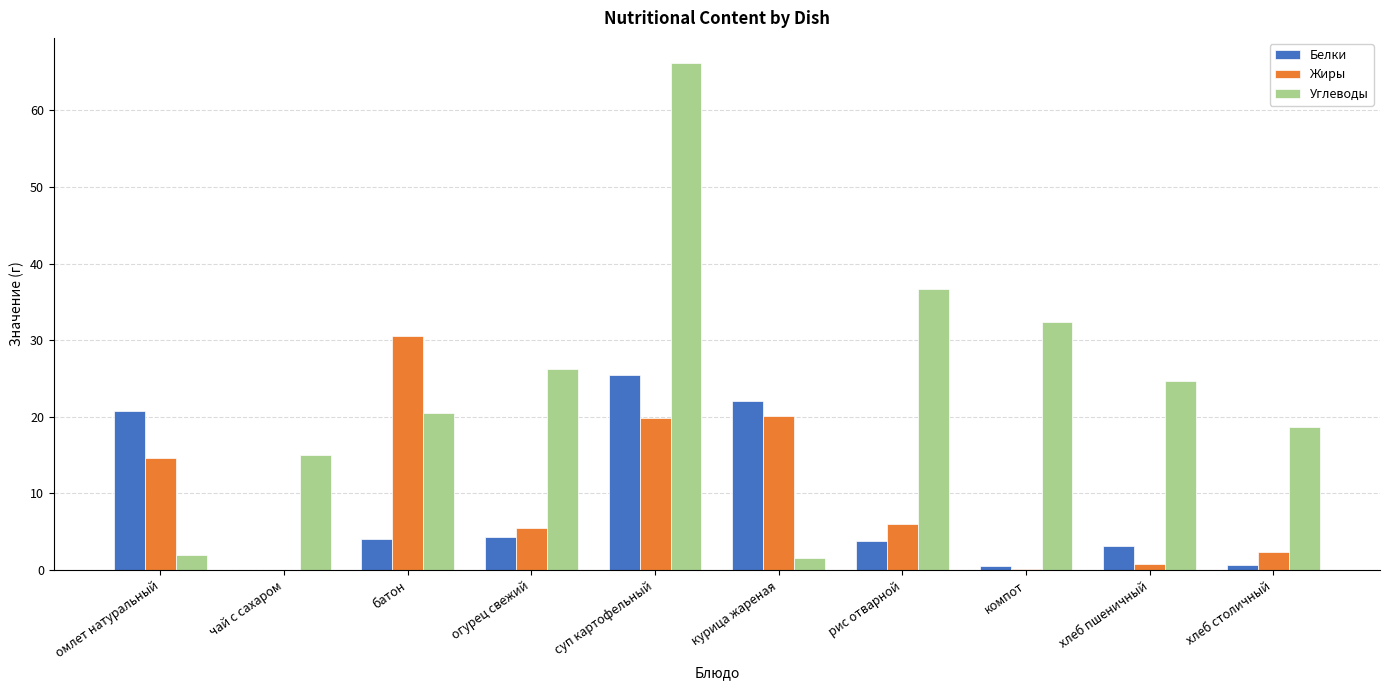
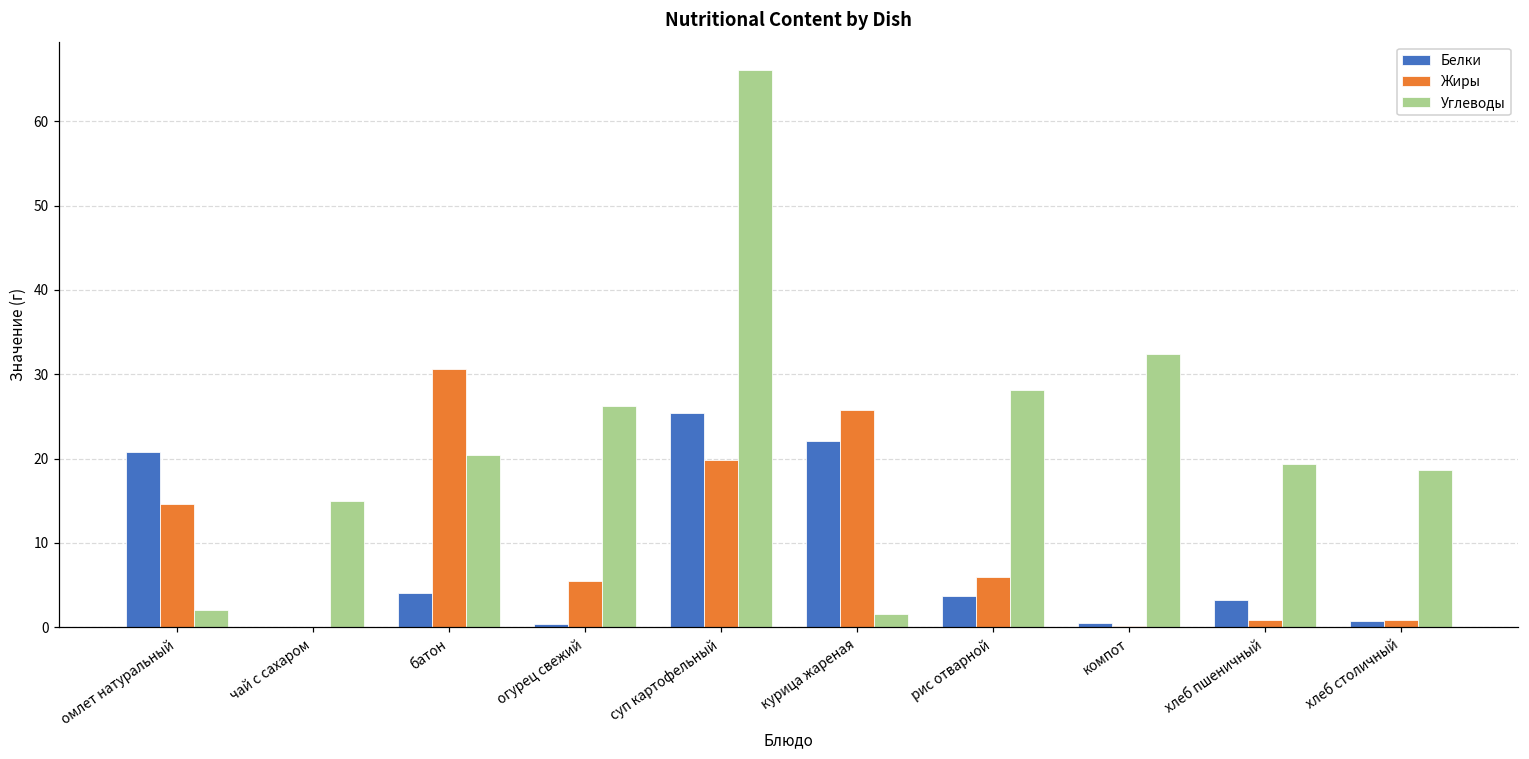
  {
    "Белки": {
      "омлет натуральный": 21,
      "батон": 4,
-     "огурец свежий": 4,
+     "огурец свежий": 0,
      "суп картофельный": 25,
      "курица жареная": 22,
      "рис отварной": 4,
      "компот": 0,
      "хлеб пшеничный": 3,
      "хлеб столичный": 1
    },
    "Жиры": {
      "омлет натуральный": 15,
      "батон": 31,
      "огурец свежий": 5,
      "суп картофельный": 20,
-     "курица жареная": 20,
+     "курица жареная": 26,
      "рис отварной": 6,
      "хлеб пшеничный": 1,
-     "хлеб столичный": 2
+     "хлеб столичный": 1
    },
    "Углеводы": {
      "омлет натуральный": 2,
      "чай с сахаром": 15,
      "батон": 20,
      "огурец свежий": 26,
      "суп картофельный": 66,
      "курица жареная": 2,
-     "рис отварной": 37,
+     "рис отварной": 28,
      "компот": 32,
-     "хлеб пшеничный": 25,
+     "хлеб пшеничный": 19,
      "хлеб столичный": 19
    }
  }
